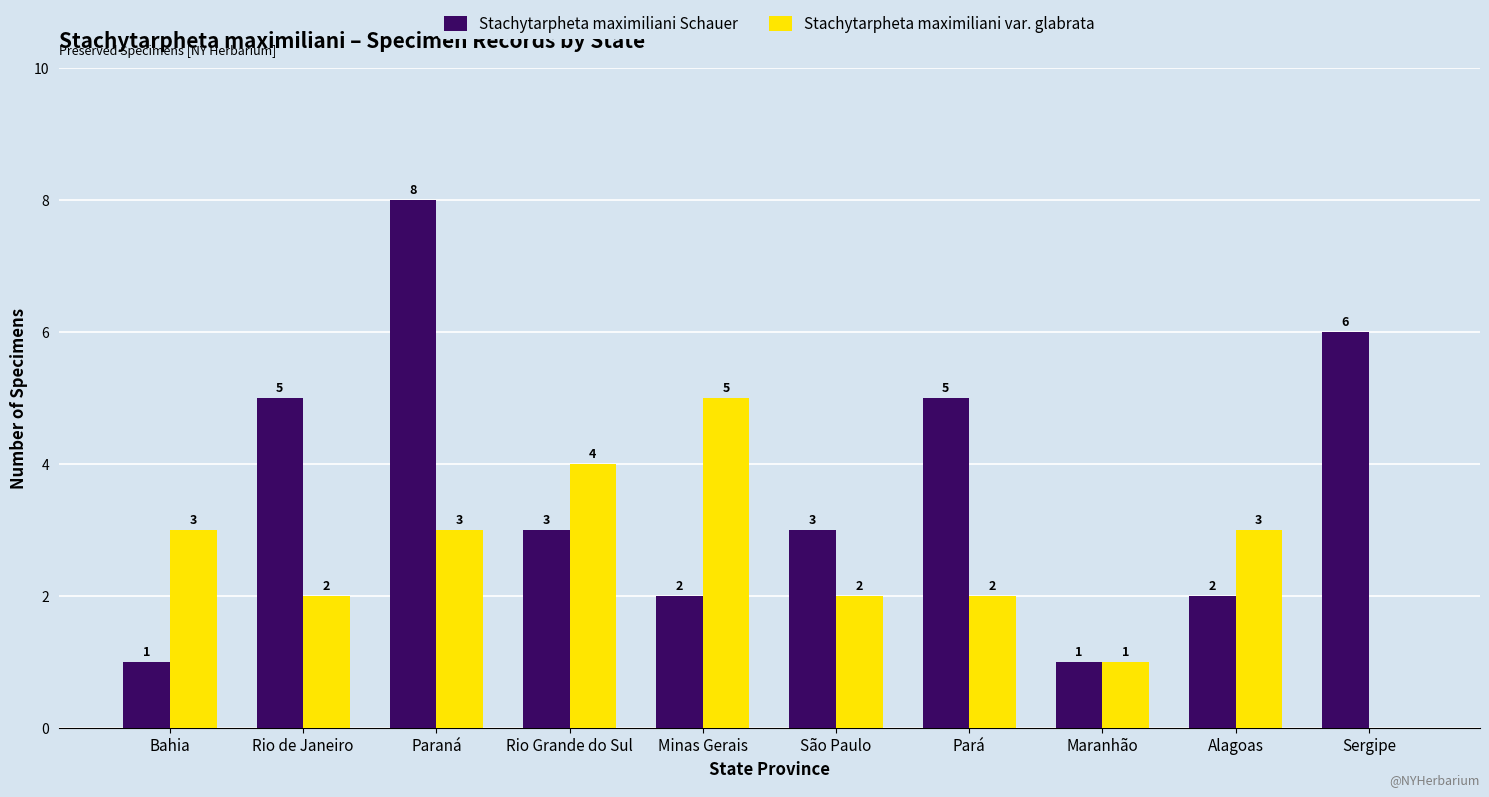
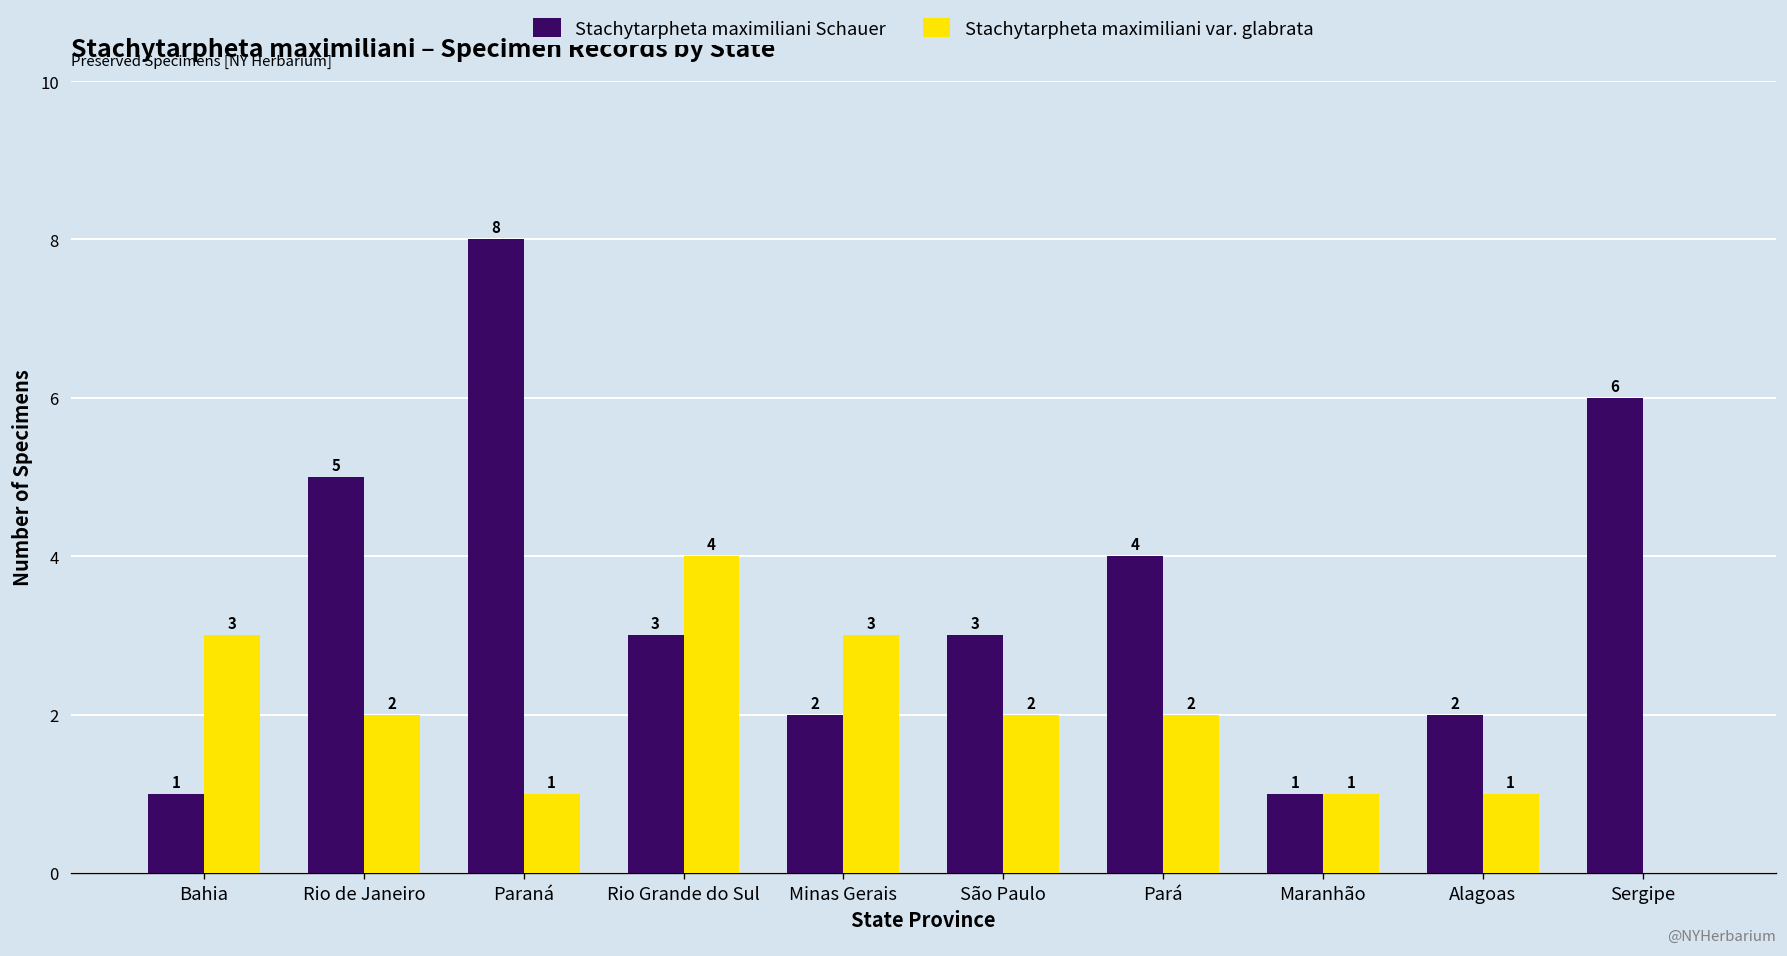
  {
    "Stachytarpheta maximiliani Schauer": {
      "Bahia": 1,
      "Rio de Janeiro": 5,
      "Paraná": 8,
      "Rio Grande do Sul": 3,
      "Minas Gerais": 2,
      "São Paulo": 3,
-     "Pará": 5,
+     "Pará": 4,
      "Maranhão": 1,
      "Alagoas": 2,
      "Sergipe": 6
    },
    "Stachytarpheta maximiliani var. glabrata": {
      "Bahia": 3,
      "Rio de Janeiro": 2,
-     "Paraná": 3,
+     "Paraná": 1,
      "Rio Grande do Sul": 4,
-     "Minas Gerais": 5,
+     "Minas Gerais": 3,
      "São Paulo": 2,
      "Pará": 2,
      "Maranhão": 1,
-     "Alagoas": 3
+     "Alagoas": 1
    }
  }
